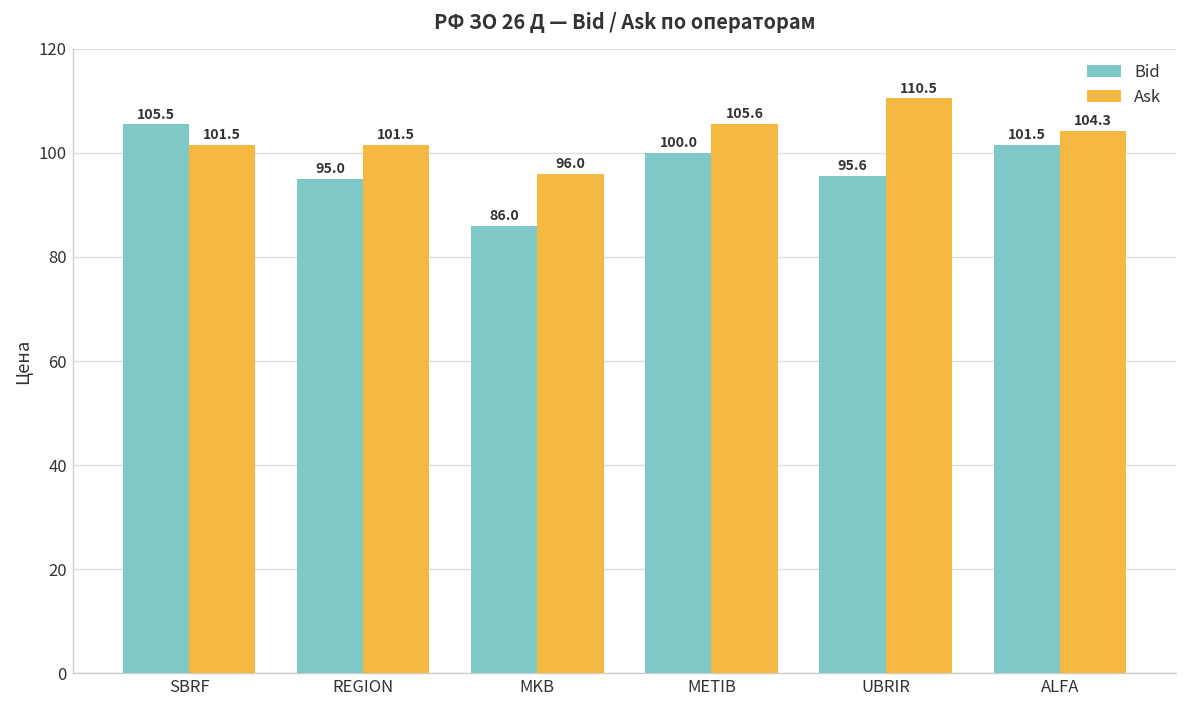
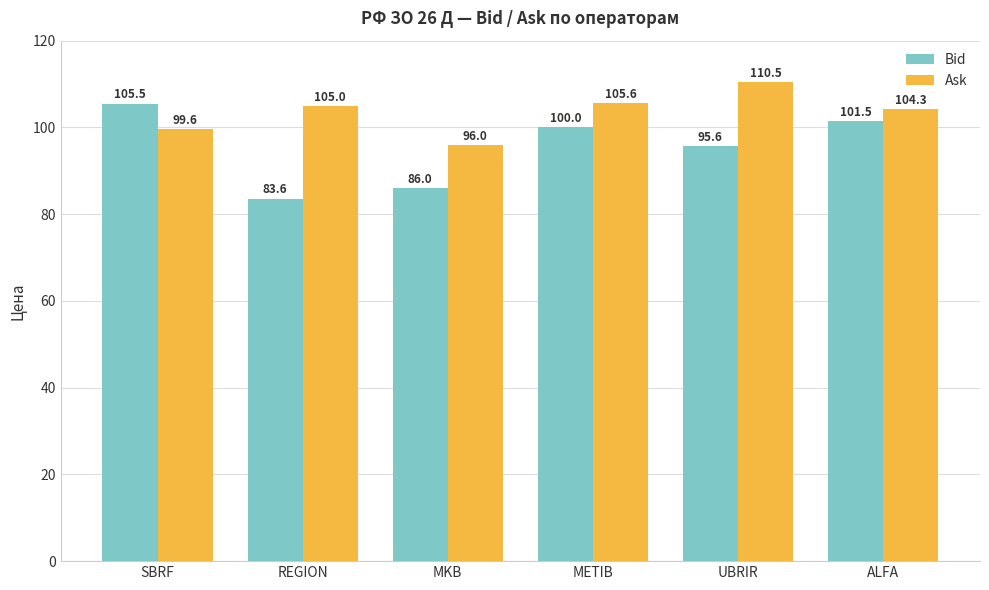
  {
    "Bid": {
      "SBRF": 105.5,
-     "REGION": 95.0,
+     "REGION": 83.6,
      "MKB": 86.0,
      "METIB": 100.0,
      "UBRIR": 95.6,
      "ALFA": 101.5
    },
    "Ask": {
-     "SBRF": 101.5,
-     "REGION": 101.5,
+     "SBRF": 99.6,
+     "REGION": 105.0,
      "MKB": 96.0,
      "METIB": 105.6,
      "UBRIR": 110.5,
      "ALFA": 104.3
    }
  }
